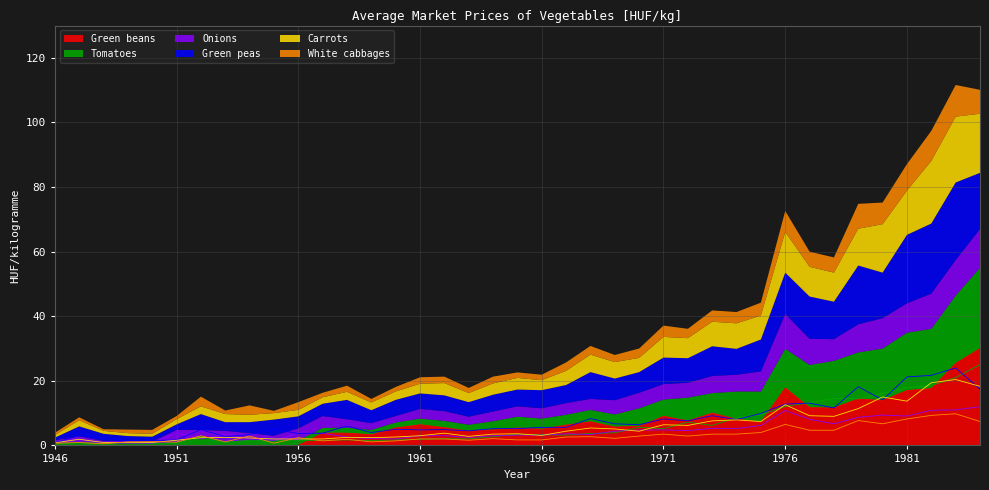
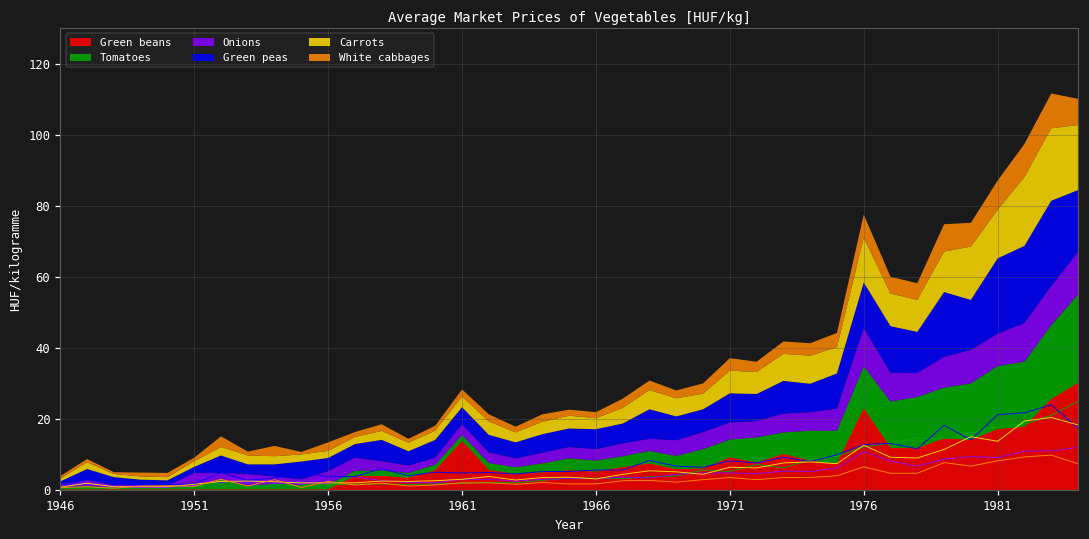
  {
    "Green beans": {
      "1951": 0,
      "1956": 0,
-     "1961": 6,
+     "1961": 14,
      "1971": 9,
-     "1976": 18,
+     "1976": 23,
      "1981": 17
    }
  }
